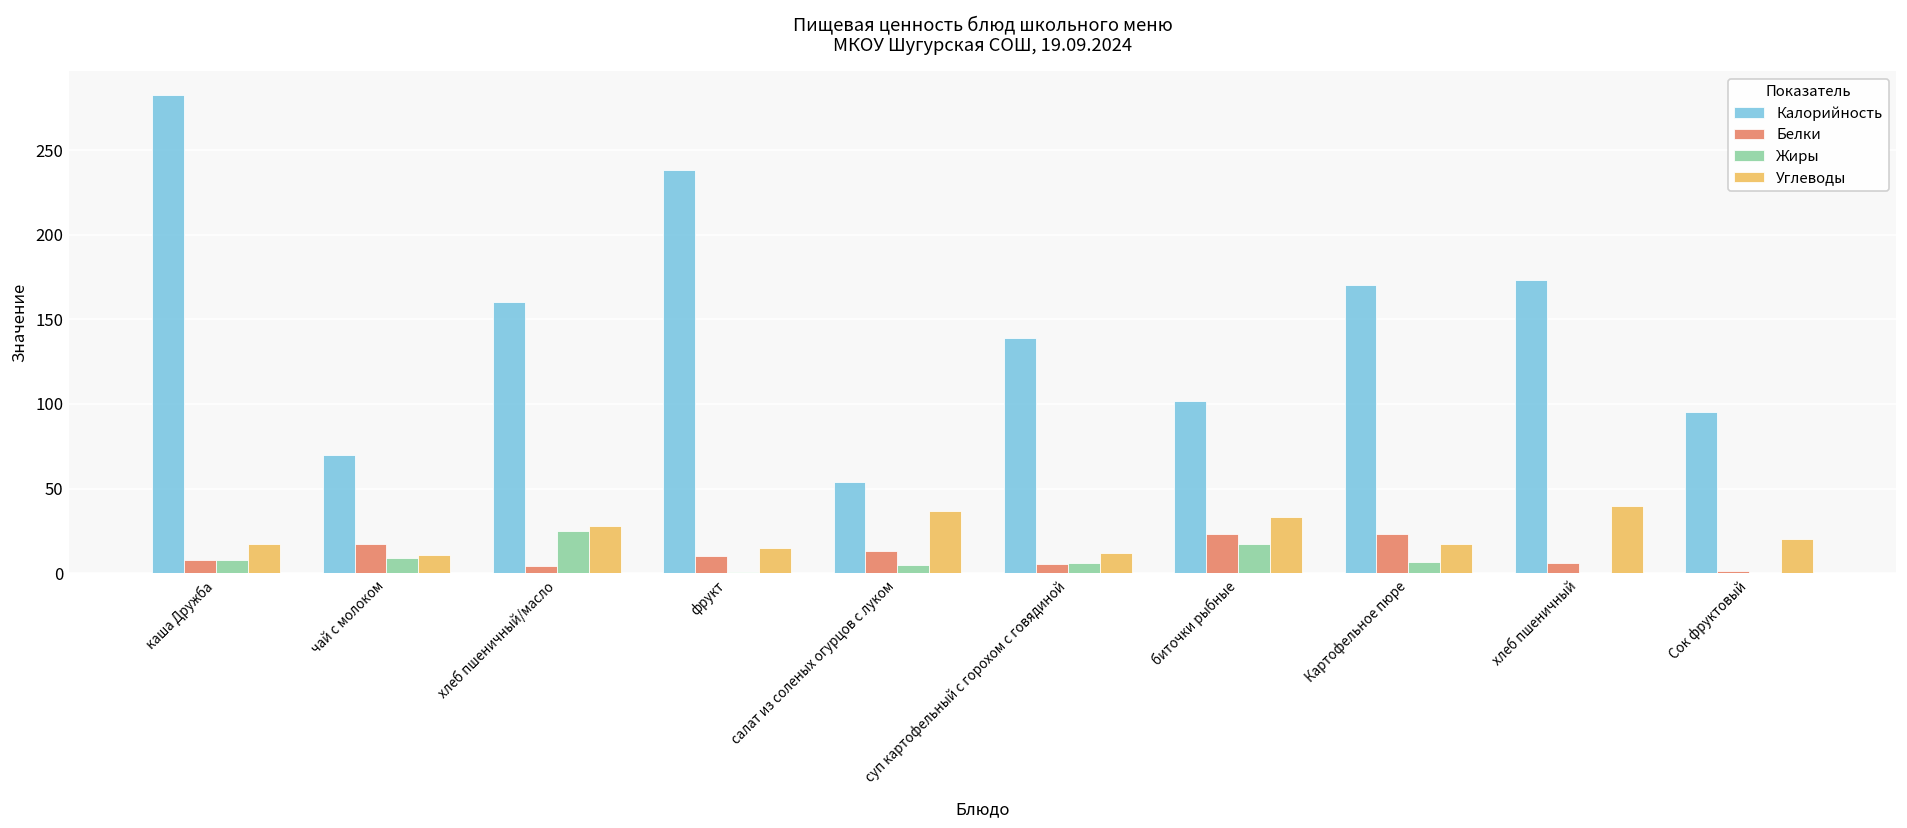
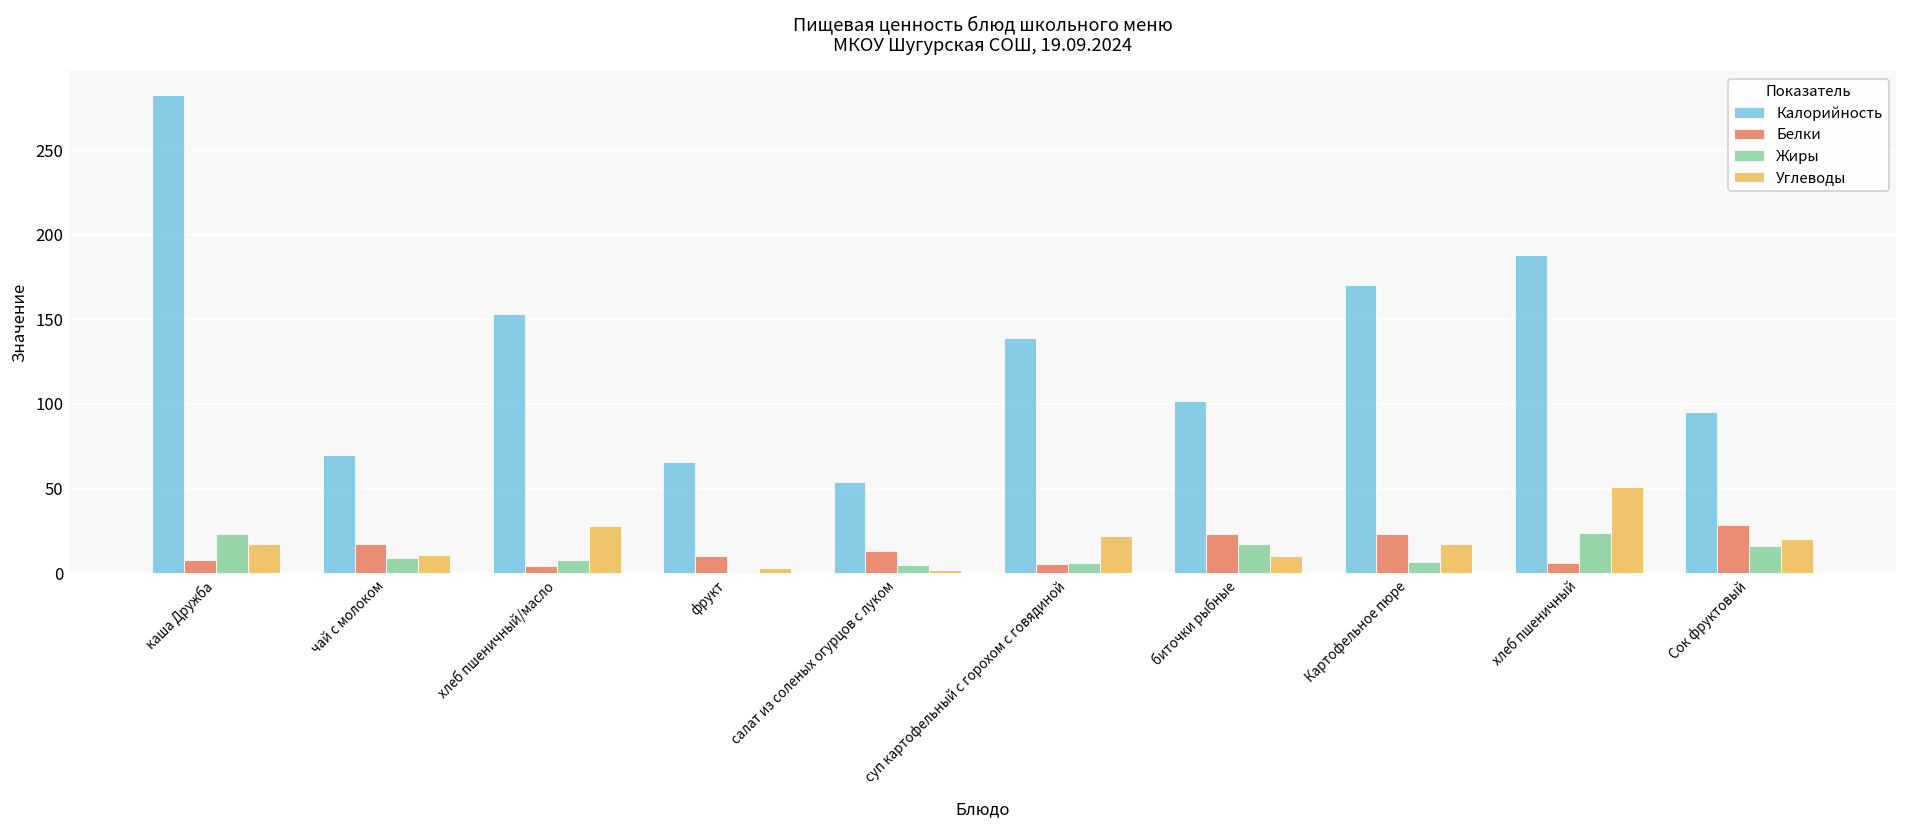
  {
    "Калорийность": {
      "каша Дружба": 283,
      "чай с молоком": 70,
-     "хлеб пшеничный/масло": 160,
-     "фрукт": 238,
+     "хлеб пшеничный/масло": 153,
+     "фрукт": 66,
      "салат из соленых огурцов с луком": 54,
      "суп картофельный с горохом с говядиной": 139,
      "биточки рыбные": 102,
      "Картофельное пюре": 170,
-     "хлеб пшеничный": 173,
+     "хлеб пшеничный": 188,
      "Сок фруктовый": 95
    },
    "Белки": {
      "каша Дружба": 8,
      "чай с молоком": 17,
      "хлеб пшеничный/масло": 4,
      "фрукт": 10,
      "салат из соленых огурцов с луком": 13,
      "суп картофельный с горохом с говядиной": 5,
      "биточки рыбные": 23,
      "Картофельное пюре": 23,
      "хлеб пшеничный": 6,
-     "Сок фруктовый": 1
+     "Сок фруктовый": 28
    },
    "Жиры": {
-     "каша Дружба": 8,
+     "каша Дружба": 23,
      "чай с молоком": 9,
-     "хлеб пшеничный/масло": 25,
+     "хлеб пшеничный/масло": 8,
      "салат из соленых огурцов с луком": 5,
      "суп картофельный с горохом с говядиной": 6,
      "биточки рыбные": 17,
      "Картофельное пюре": 7,
-     "хлеб пшеничный": 0,
-     "Сок фруктовый": 0
+     "хлеб пшеничный": 24,
+     "Сок фруктовый": 16
    },
    "Углеводы": {
      "каша Дружба": 17,
      "чай с молоком": 11,
      "хлеб пшеничный/масло": 28,
-     "фрукт": 15,
-     "салат из соленых огурцов с луком": 37,
-     "суп картофельный с горохом с говядиной": 12,
-     "биточки рыбные": 33,
+     "фрукт": 3,
+     "салат из соленых огурцов с луком": 2,
+     "суп картофельный с горохом с говядиной": 22,
+     "биточки рыбные": 10,
      "Картофельное пюре": 17,
-     "хлеб пшеничный": 40,
+     "хлеб пшеничный": 51,
      "Сок фруктовый": 20
    }
  }
